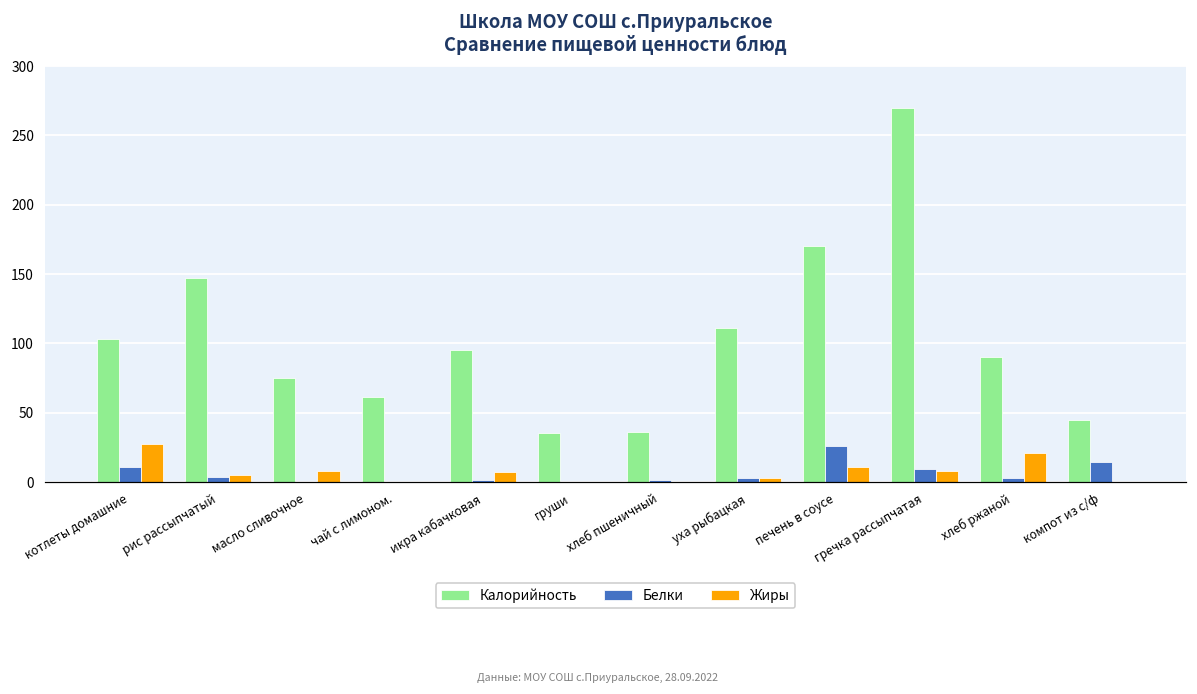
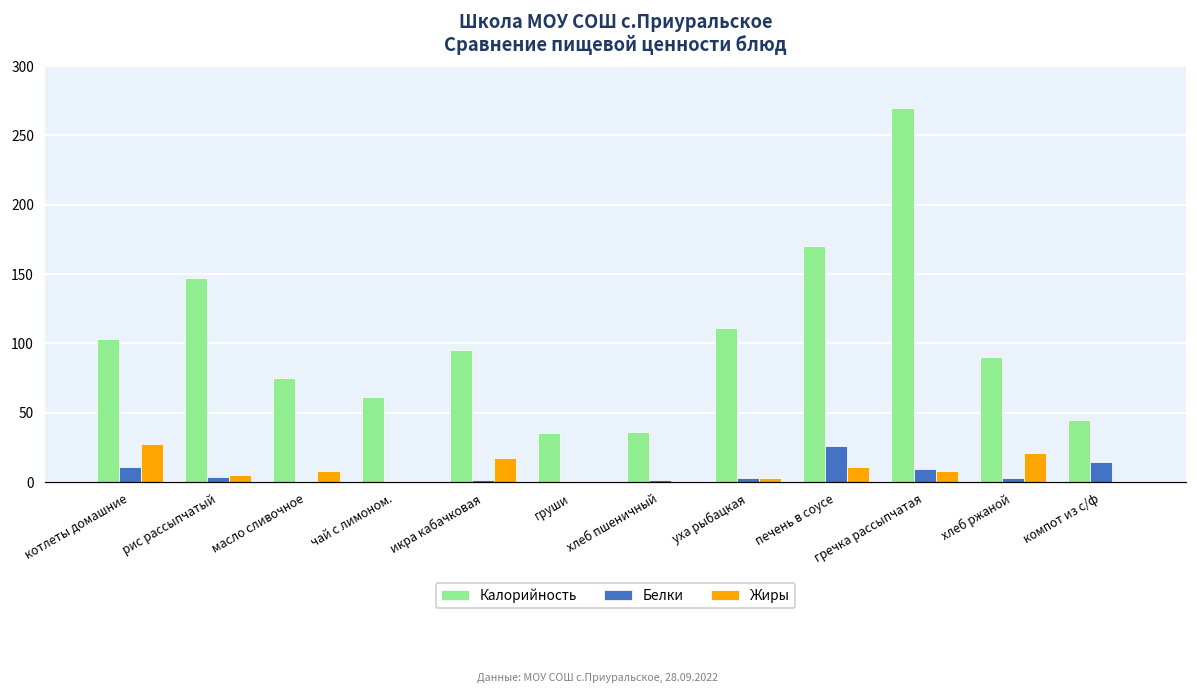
  {
    "Калорийность": {
      "котлеты домашние": 103,
      "рис рассыпчатый": 147,
      "масло сливочное": 75,
      "чай с лимоном.": 61,
      "икра кабачковая": 95,
      "груши": 35,
      "хлеб пшеничный": 36,
      "уха рыбацкая": 111,
      "печень в соусе": 170,
      "гречка рассыпчатая": 270,
      "хлеб ржаной": 91,
      "компот из с/ф": 45
    },
    "Белки": {
      "котлеты домашние": 11,
      "рис рассыпчатый": 3,
      "уха рыбацкая": 3,
      "печень в соусе": 26,
      "гречка рассыпчатая": 9,
      "хлеб ржаной": 3,
      "компот из с/ф": 15
    },
    "Жиры": {
      "котлеты домашние": 28,
      "рис рассыпчатый": 5,
      "масло сливочное": 8,
      "чай с лимоном.": 0,
-     "икра кабачковая": 7,
+     "икра кабачковая": 17,
      "уха рыбацкая": 3,
      "печень в соусе": 11,
      "гречка рассыпчатая": 8,
      "хлеб ржаной": 21,
      "компот из с/ф": 0
    }
  }
